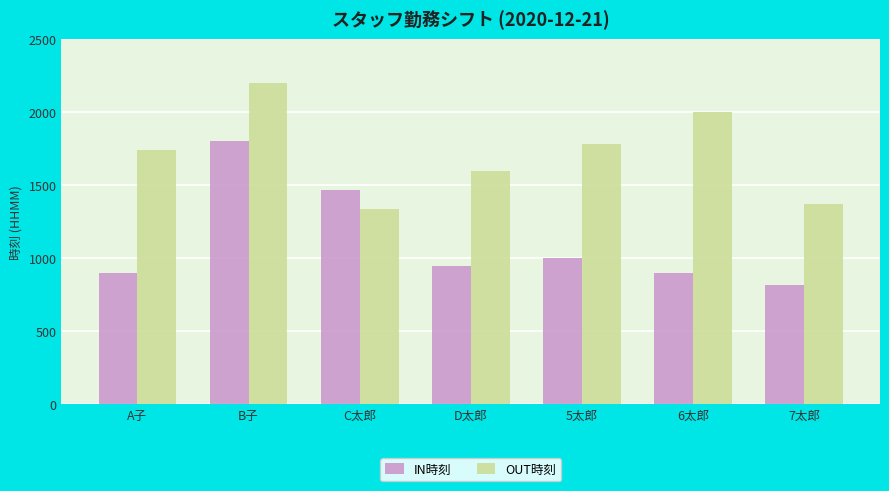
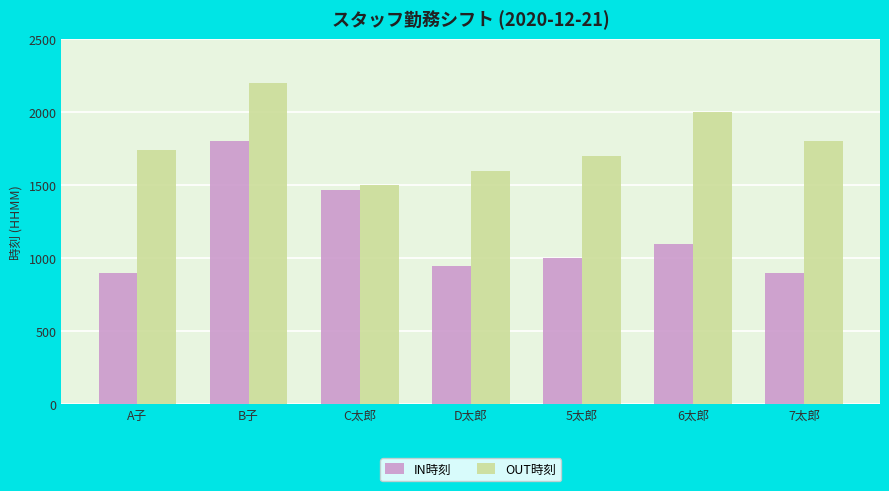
  {
    "IN時刻": {
      "A子": 900,
      "B子": 1800,
      "C太郎": 1470,
      "D太郎": 940,
      "5太郎": 1000,
-     "6太郎": 900,
-     "7太郎": 820
+     "6太郎": 1100,
+     "7太郎": 900
    },
    "OUT時刻": {
      "A子": 1740,
      "B子": 2200,
-     "C太郎": 1340,
+     "C太郎": 1500,
      "D太郎": 1590,
-     "5太郎": 1780,
+     "5太郎": 1700,
      "6太郎": 2000,
-     "7太郎": 1370
+     "7太郎": 1800
    }
  }
